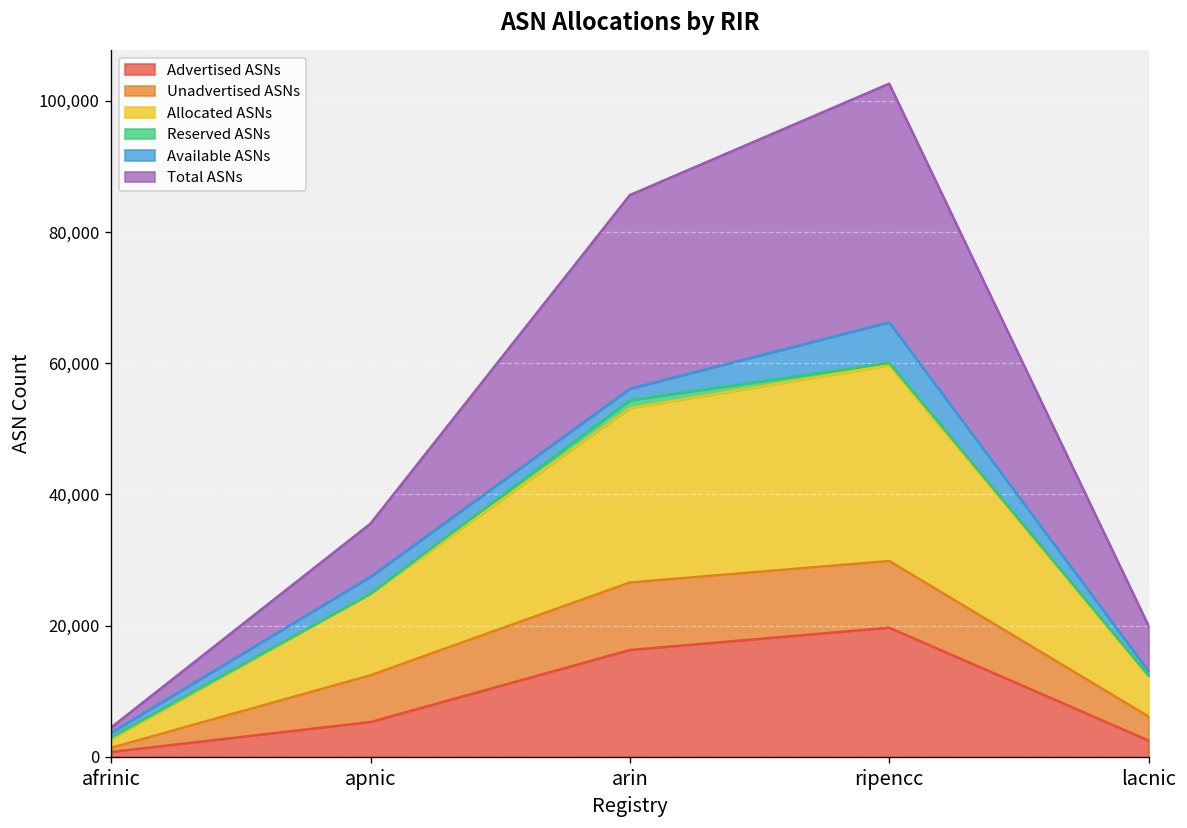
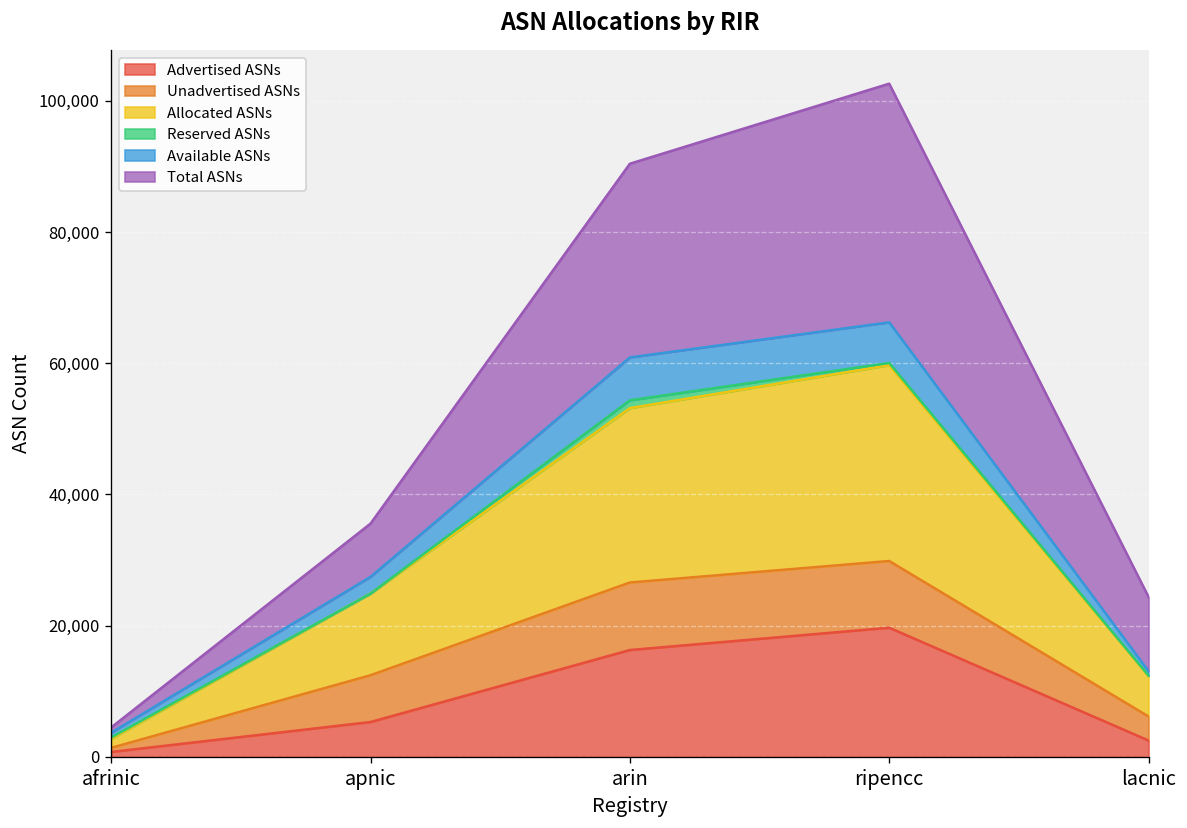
  {
    "Allocated ASNs": {
      "arin": "27,000"
    },
    "Reserved ASNs": {
      "arin": "1,000"
    },
    "Available ASNs": {
      "afrinic": "1,000",
      "apnic": "3,000",
-     "arin": "2,000",
+     "arin": "7,000",
      "ripencc": "6,000",
      "lacnic": "1,000"
    },
    "Total ASNs": {
      "afrinic": "1,000",
      "apnic": "8,000",
      "arin": "30,000",
      "ripencc": "36,000",
-     "lacnic": "7,000"
+     "lacnic": "11,000"
    }
  }
